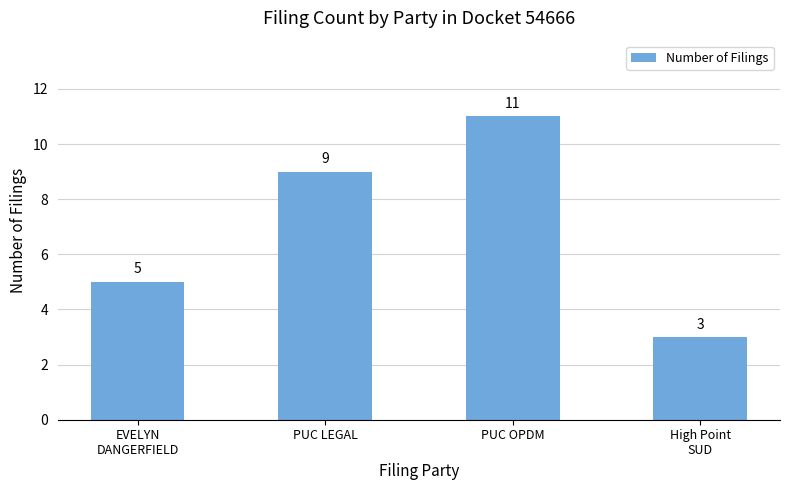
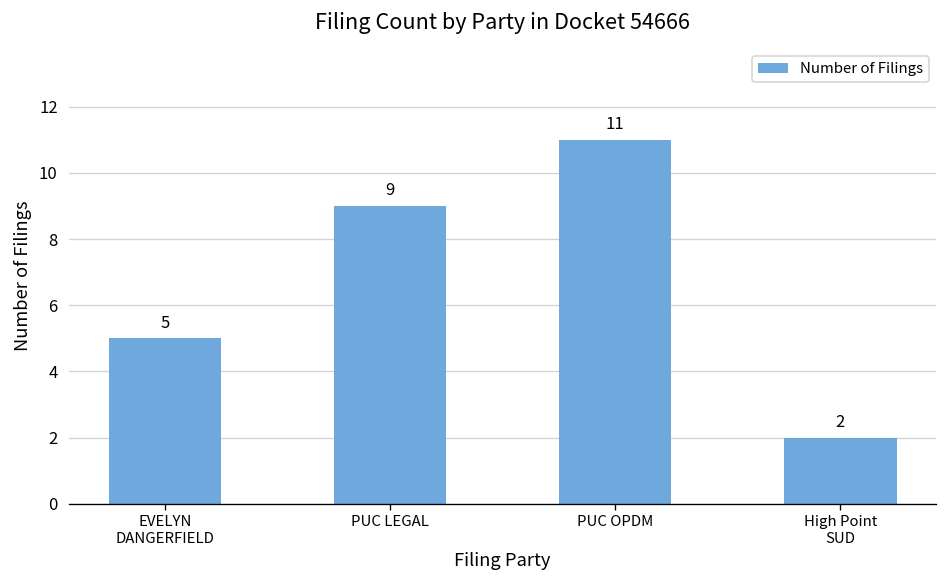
  {
    "EVELYN DANGERFIELD": 5,
    "PUC LEGAL": 9,
    "PUC OPDM": 11,
-   "High Point SUD": 3
+   "High Point SUD": 2
  }
